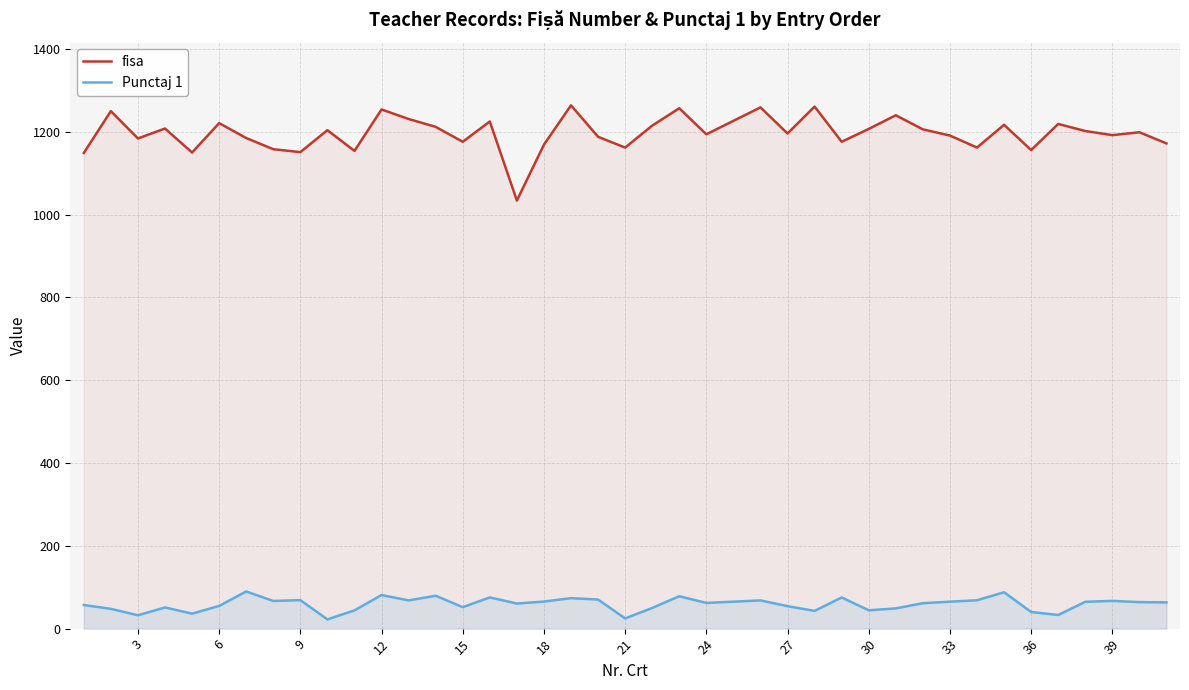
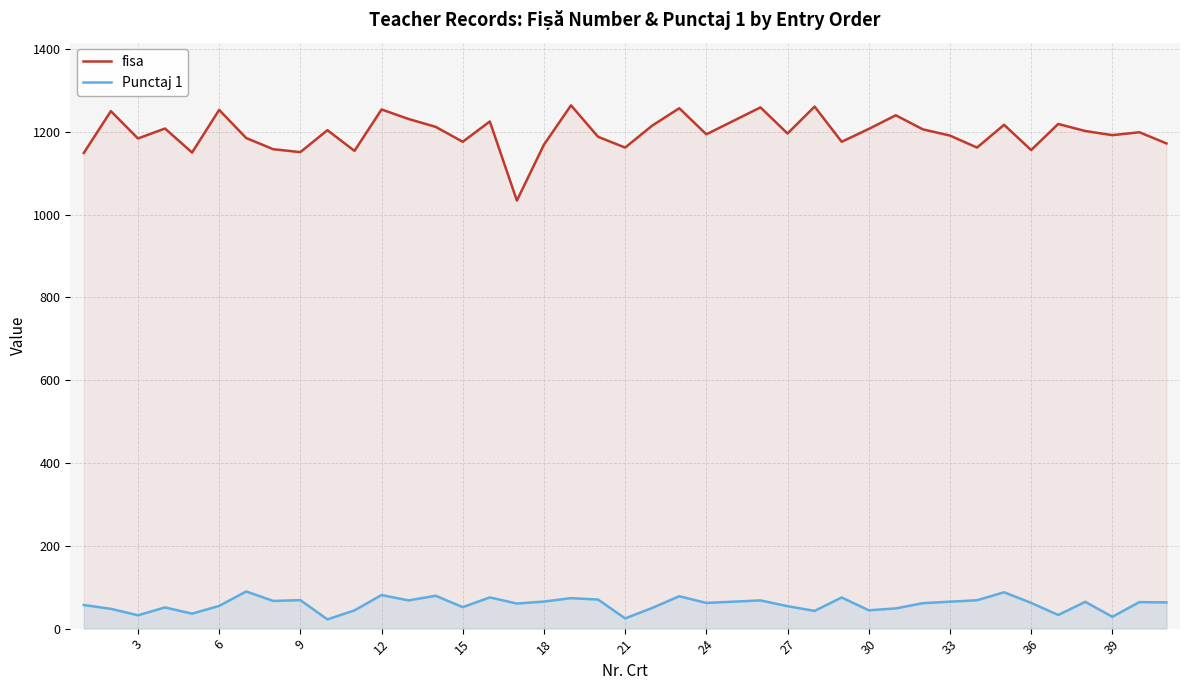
  {
    "fisa": {
      "3": 1180,
-     "6": 1220,
+     "6": 1250,
      "9": 1150,
      "12": 1250,
      "15": 1180,
      "18": 1170,
      "21": 1160,
      "24": 1190,
      "27": 1200,
      "30": 1210,
      "33": 1190,
      "36": 1160,
      "39": 1190
    },
    "Punctaj 1": {
      "3": 30,
      "6": 50,
      "9": 70,
      "12": 80,
      "15": 50,
      "18": 70,
      "21": 20,
      "24": 60,
      "27": 50,
      "30": 40,
      "33": 70,
-     "36": 40,
-     "39": 70
+     "36": 60,
+     "39": 30
    }
  }
